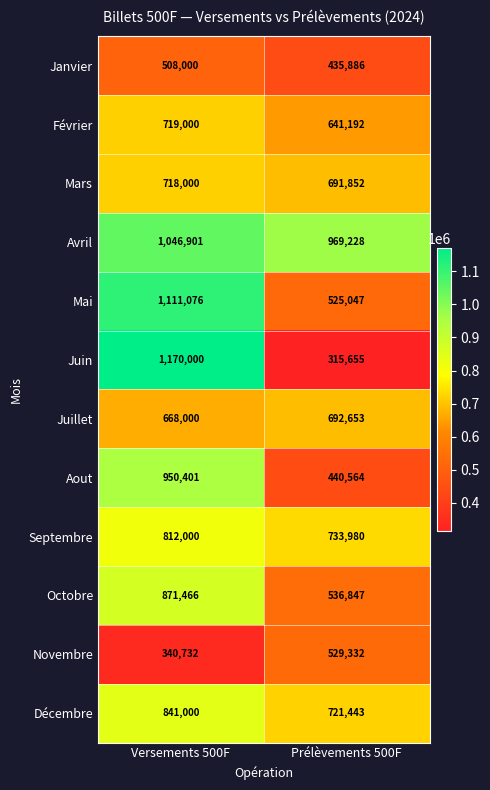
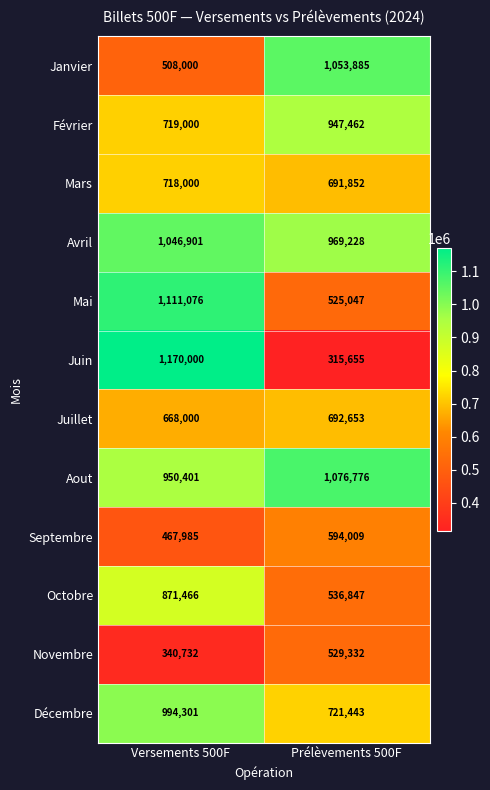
  {
    "Janvier": {
      "Versements 500F": "508,000",
-     "Prélèvements 500F": "435,886"
+     "Prélèvements 500F": "1,053,885"
    },
    "Février": {
      "Versements 500F": "719,000",
-     "Prélèvements 500F": "641,192"
+     "Prélèvements 500F": "947,462"
    },
    "Mars": {
      "Versements 500F": "718,000",
      "Prélèvements 500F": "691,852"
    },
    "Avril": {
      "Versements 500F": "1,046,901",
      "Prélèvements 500F": "969,228"
    },
    "Mai": {
      "Versements 500F": "1,111,076",
      "Prélèvements 500F": "525,047"
    },
    "Juin": {
      "Versements 500F": "1,170,000",
      "Prélèvements 500F": "315,655"
    },
    "Juillet": {
      "Versements 500F": "668,000",
      "Prélèvements 500F": "692,653"
    },
    "Aout": {
      "Versements 500F": "950,401",
-     "Prélèvements 500F": "440,564"
+     "Prélèvements 500F": "1,076,776"
    },
    "Septembre": {
-     "Versements 500F": "812,000",
-     "Prélèvements 500F": "733,980"
+     "Versements 500F": "467,985",
+     "Prélèvements 500F": "594,009"
    },
    "Octobre": {
      "Versements 500F": "871,466",
      "Prélèvements 500F": "536,847"
    },
    "Novembre": {
      "Versements 500F": "340,732",
      "Prélèvements 500F": "529,332"
    },
    "Décembre": {
-     "Versements 500F": "841,000",
+     "Versements 500F": "994,301",
      "Prélèvements 500F": "721,443"
    }
  }
